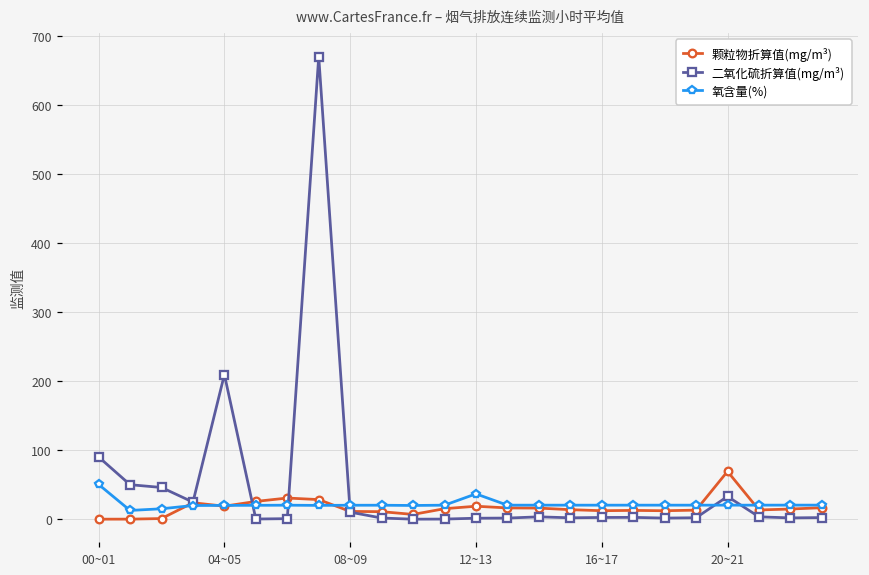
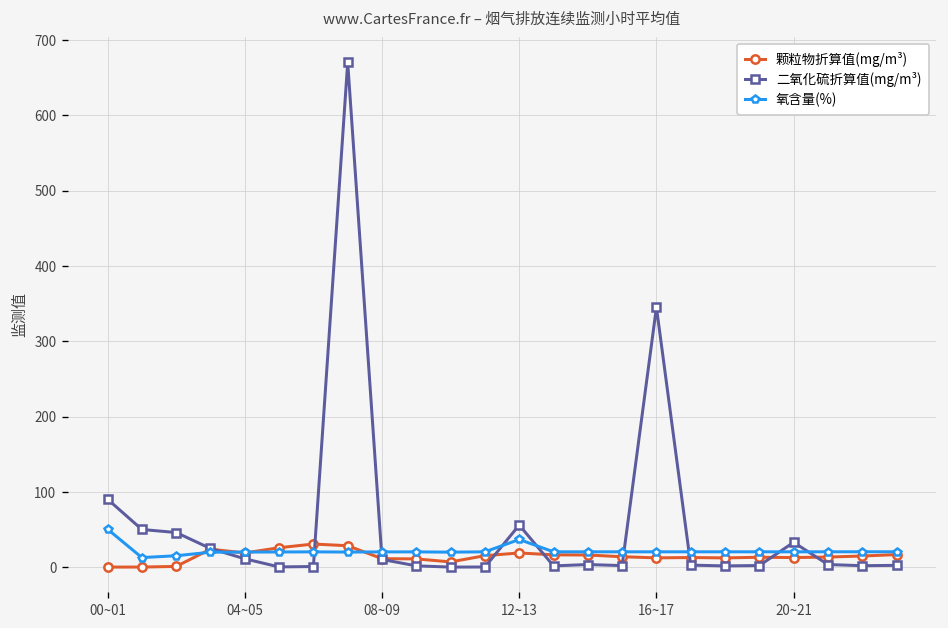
  {
    "颗粒物折算值(mg/m³)": {
      "00~01": 0,
      "12~13": 20,
      "16~17": 10,
-     "20~21": 70
+     "20~21": 10
    },
    "二氧化硫折算值(mg/m³)": {
      "00~01": 90,
-     "04~05": 210,
-     "12~13": 0,
-     "16~17": 0,
+     "04~05": 10,
+     "12~13": 60,
+     "16~17": 350,
      "20~21": 30
    },
    "氧含量(%)": {
      "00~01": 50,
      "08~09": 20,
      "12~13": 40,
      "16~17": 20,
      "20~21": 20
    }
  }
